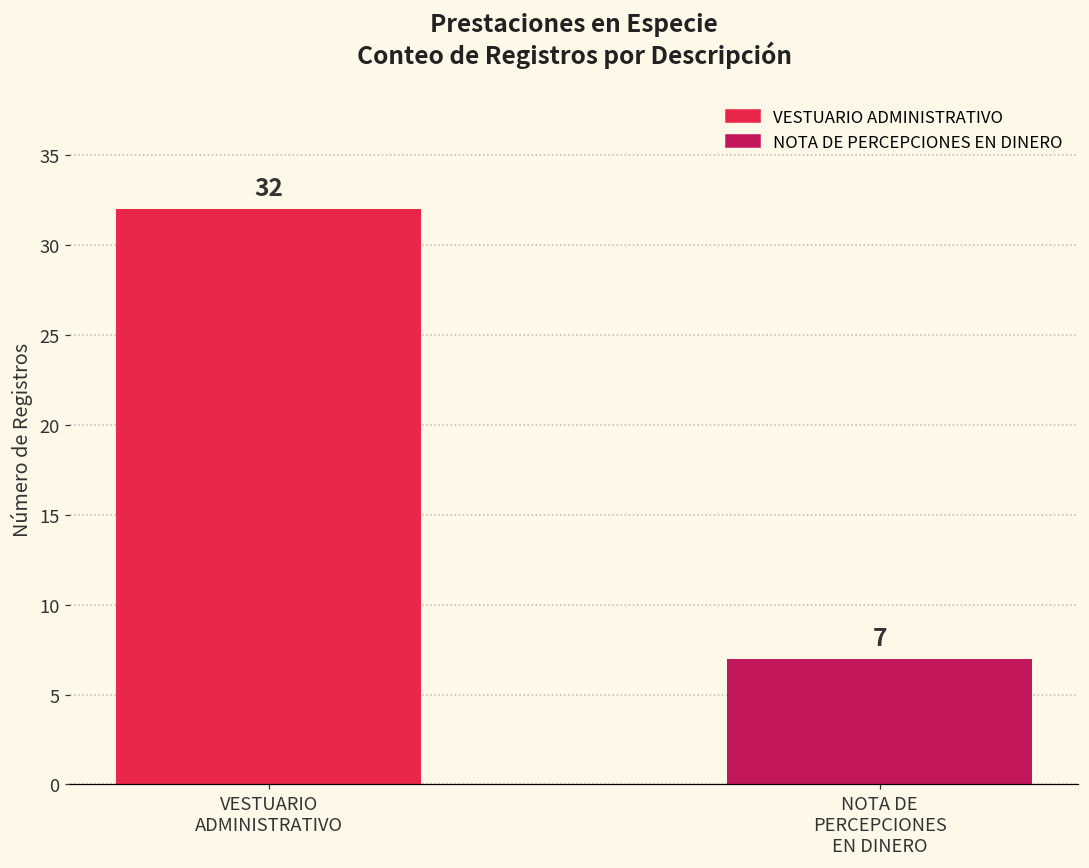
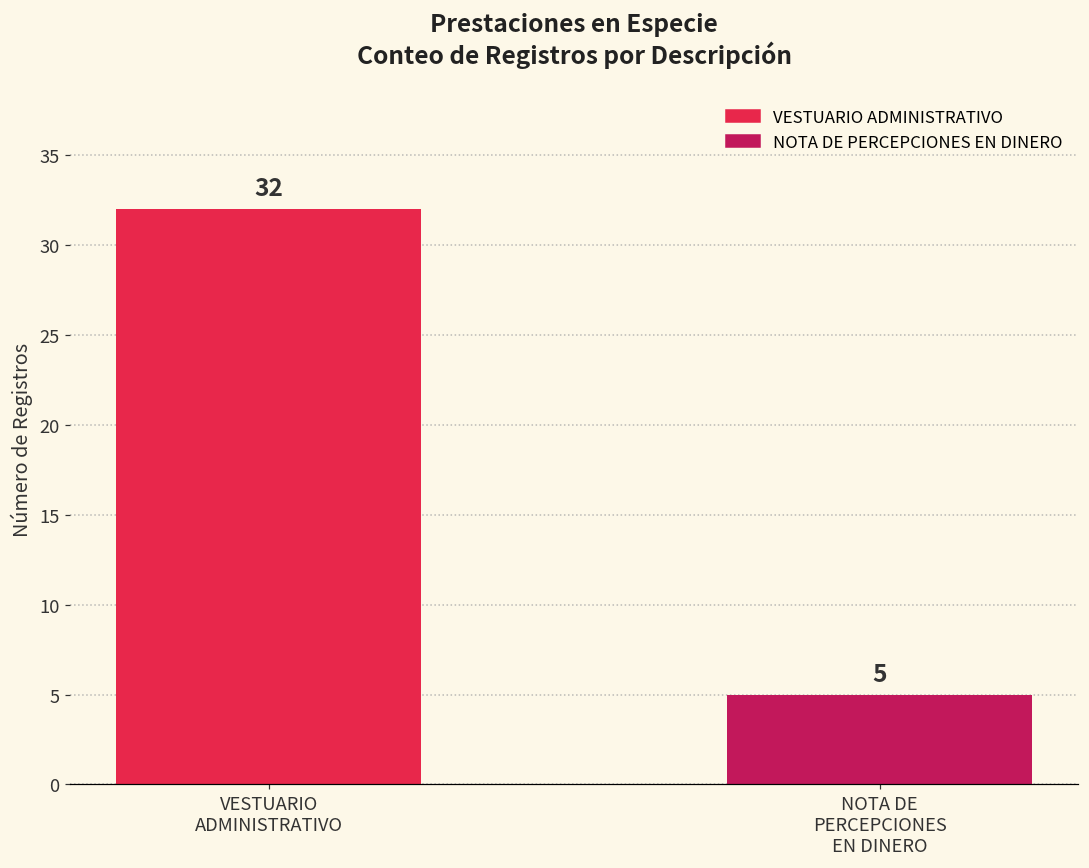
  {
    "VESTUARIO ADMINISTRATIVO": 32,
-   "NOTA DE PERCEPCIONES EN DINERO": 7
+   "NOTA DE PERCEPCIONES EN DINERO": 5
  }
